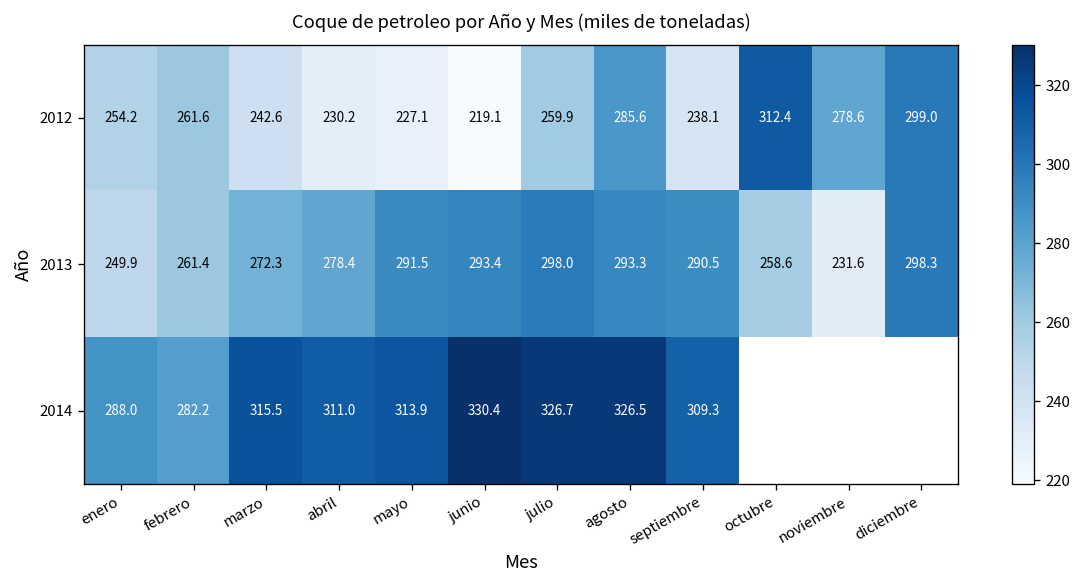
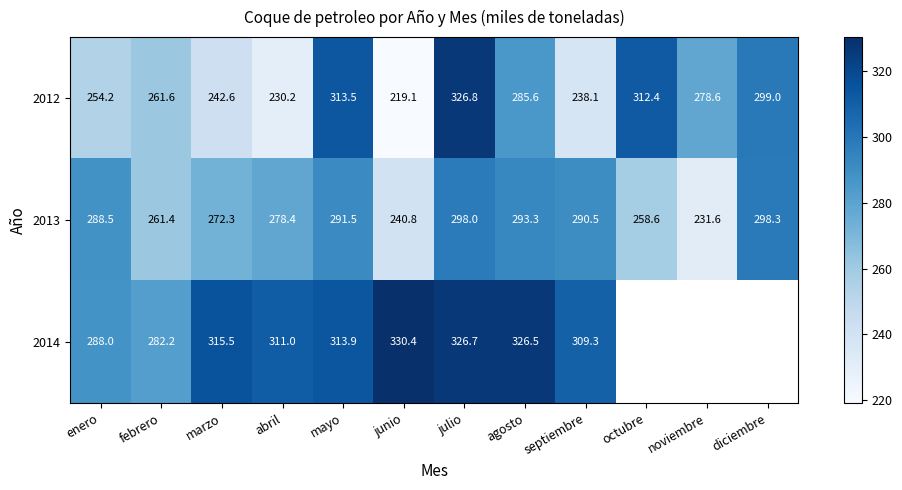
  {
    "2012": {
      "enero": 254.2,
      "febrero": 261.6,
      "marzo": 242.6,
      "abril": 230.2,
-     "mayo": 227.1,
+     "mayo": 313.5,
      "junio": 219.1,
-     "julio": 259.9,
+     "julio": 326.8,
      "agosto": 285.6,
      "septiembre": 238.1,
      "octubre": 312.4,
      "noviembre": 278.6,
      "diciembre": 299.0
    },
    "2013": {
-     "enero": 249.9,
+     "enero": 288.5,
      "febrero": 261.4,
      "marzo": 272.3,
      "abril": 278.4,
      "mayo": 291.5,
-     "junio": 293.4,
+     "junio": 240.8,
      "julio": 298.0,
      "agosto": 293.3,
      "septiembre": 290.5,
      "octubre": 258.6,
      "noviembre": 231.6,
      "diciembre": 298.3
    },
    "2014": {
      "enero": 288.0,
      "febrero": 282.2,
      "marzo": 315.5,
      "abril": 311.0,
      "mayo": 313.9,
      "junio": 330.4,
      "julio": 326.7,
      "agosto": 326.5,
      "septiembre": 309.3
    }
  }
